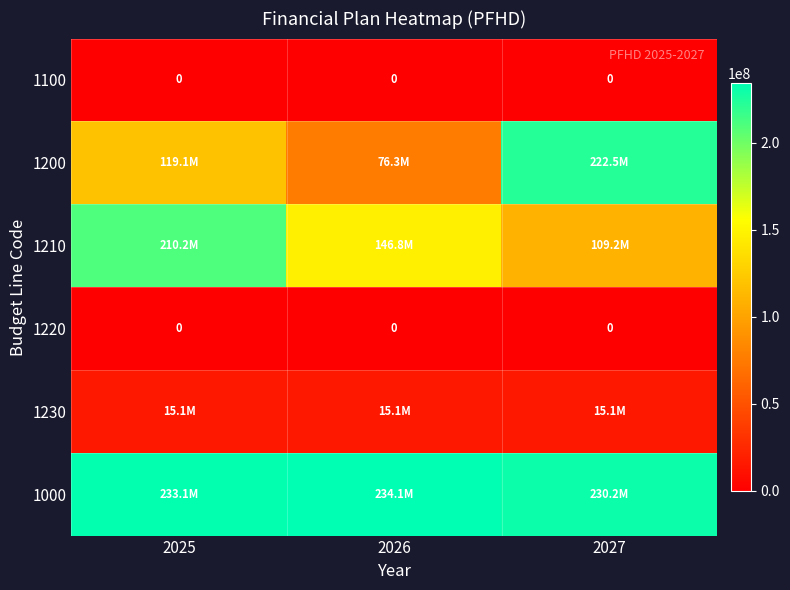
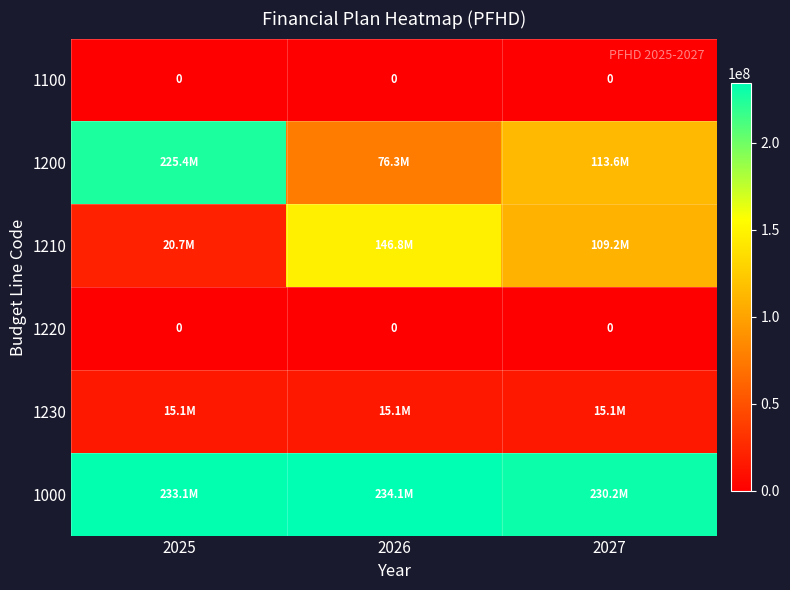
  {
    "1100": {
      "2025": "0",
      "2026": "0"
    },
    "1200": {
-     "2025": "119.1M",
+     "2025": "225.4M",
      "2026": "76.3M",
-     "2027": "222.5M"
+     "2027": "113.6M"
    },
    "1210": {
-     "2025": "210.2M",
+     "2025": "20.7M",
      "2026": "146.8M",
      "2027": "109.2M"
    },
    "1220": {
      "2025": "0",
      "2026": "0",
      "2027": "0"
    },
    "1230": {
      "2025": "15.1M",
      "2026": "15.1M",
      "2027": "15.1M"
    },
    "1000": {
      "2025": "233.1M",
      "2026": "234.1M",
      "2027": "230.2M"
    }
  }
